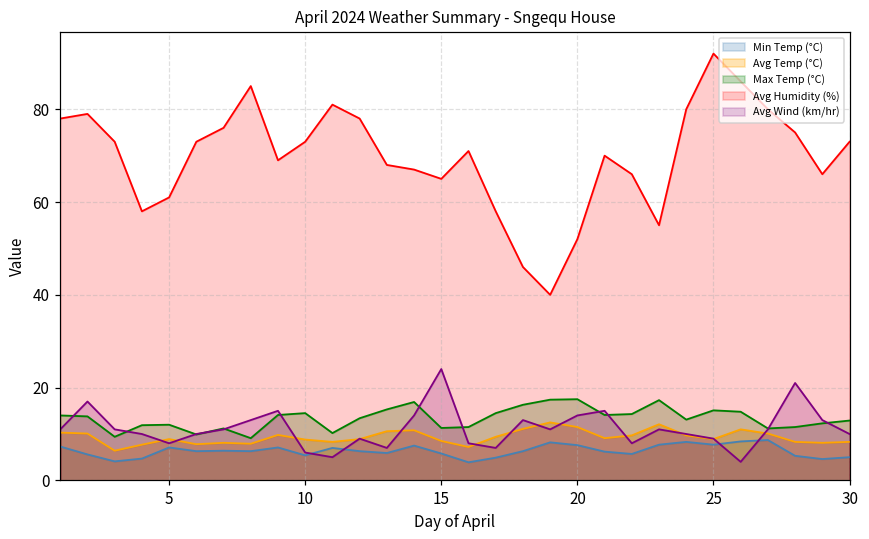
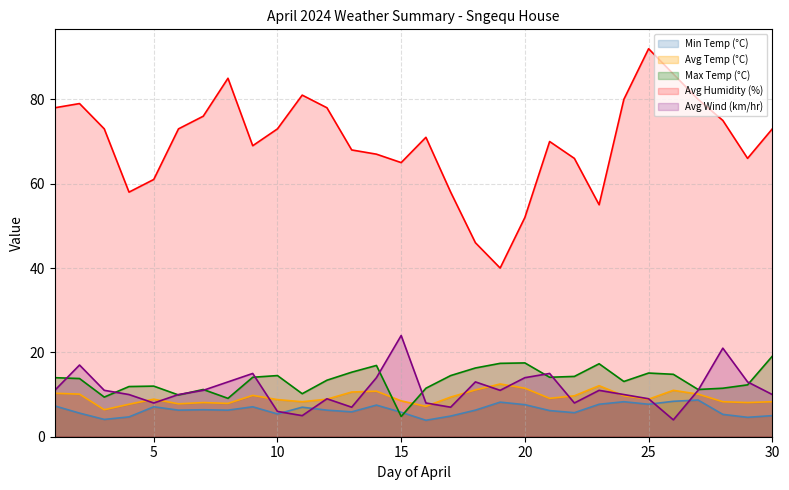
  {
    "Max Temp (°C)": {
      "5": 12,
      "10": 15,
-     "15": 11,
+     "15": 5,
      "20": 18,
      "25": 15,
-     "30": 13
+     "30": 19
    }
  }
